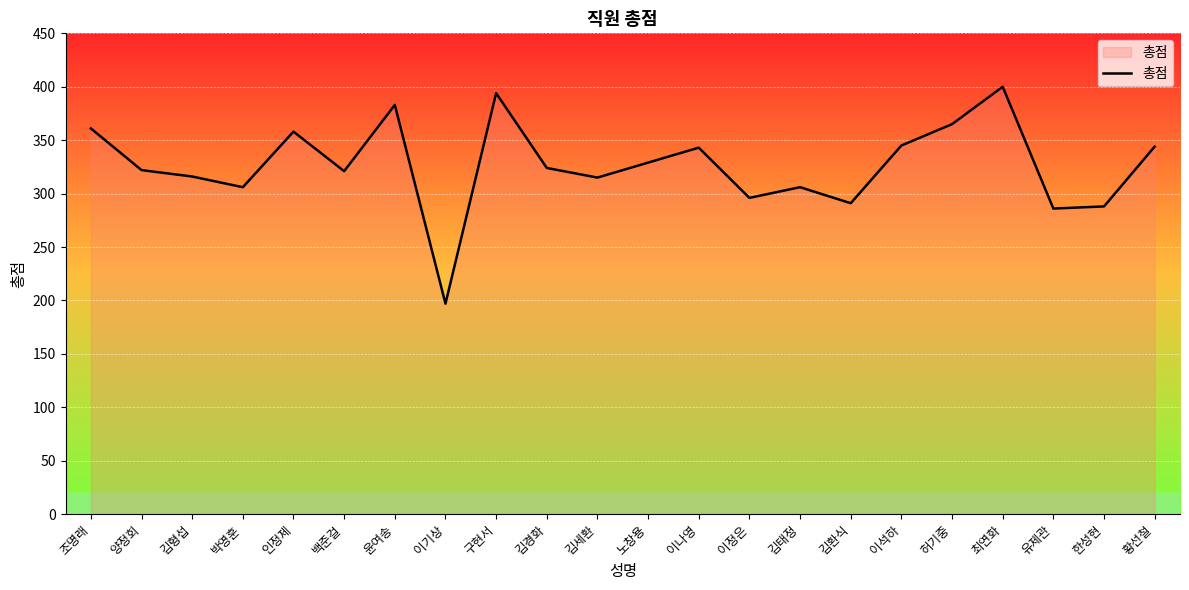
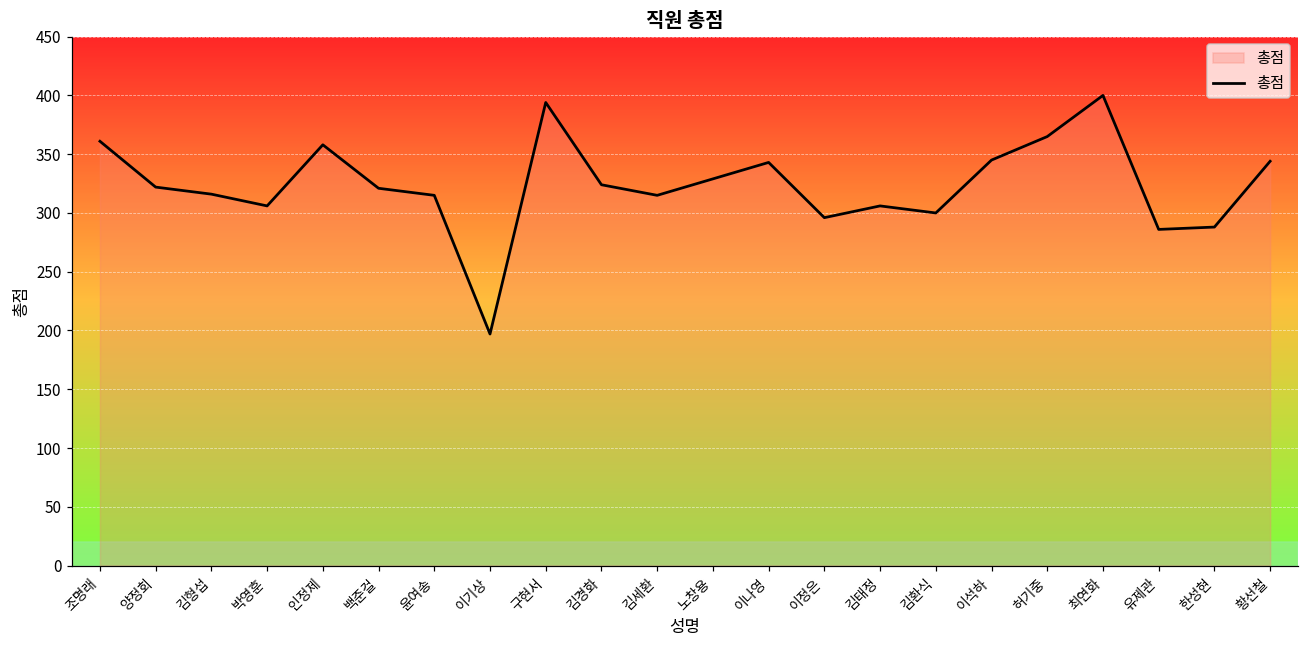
  {
    "조명래": 361,
    "양정회": 322,
    "김형섭": 316,
    "박영훈": 306,
    "인정제": 358,
    "백준걸": 321,
-   "윤여송": 383,
+   "윤여송": 315,
    "이기상": 197,
    "구현서": 394,
    "김경화": 324,
    "김세환": 315,
    "노창용": 329,
    "이나영": 343,
    "이정은": 296,
    "김태정": 306,
-   "김환식": 291,
+   "김환식": 300,
    "이석하": 345,
    "허기중": 365,
    "최연화": 400,
    "유제관": 286,
    "한성현": 288,
    "황선철": 344
  }
